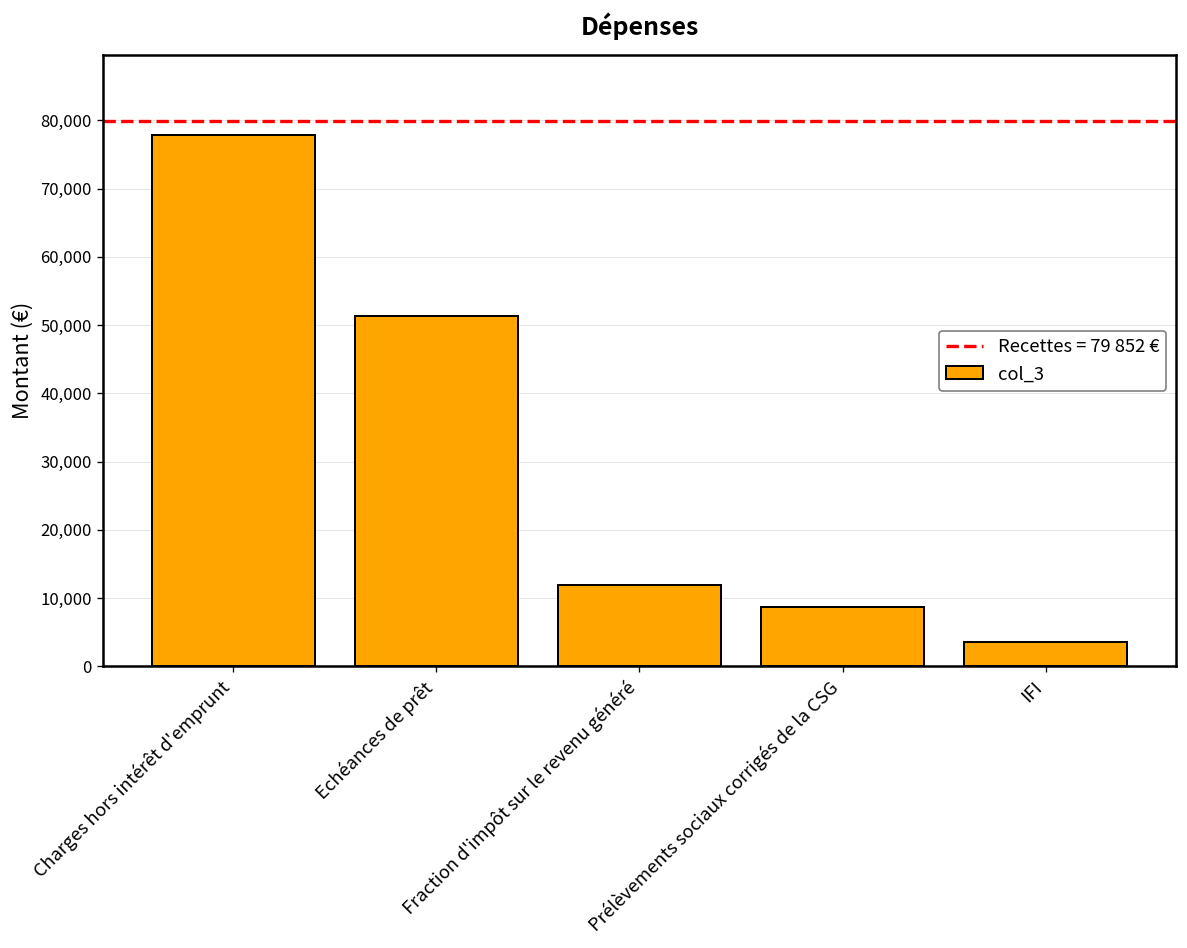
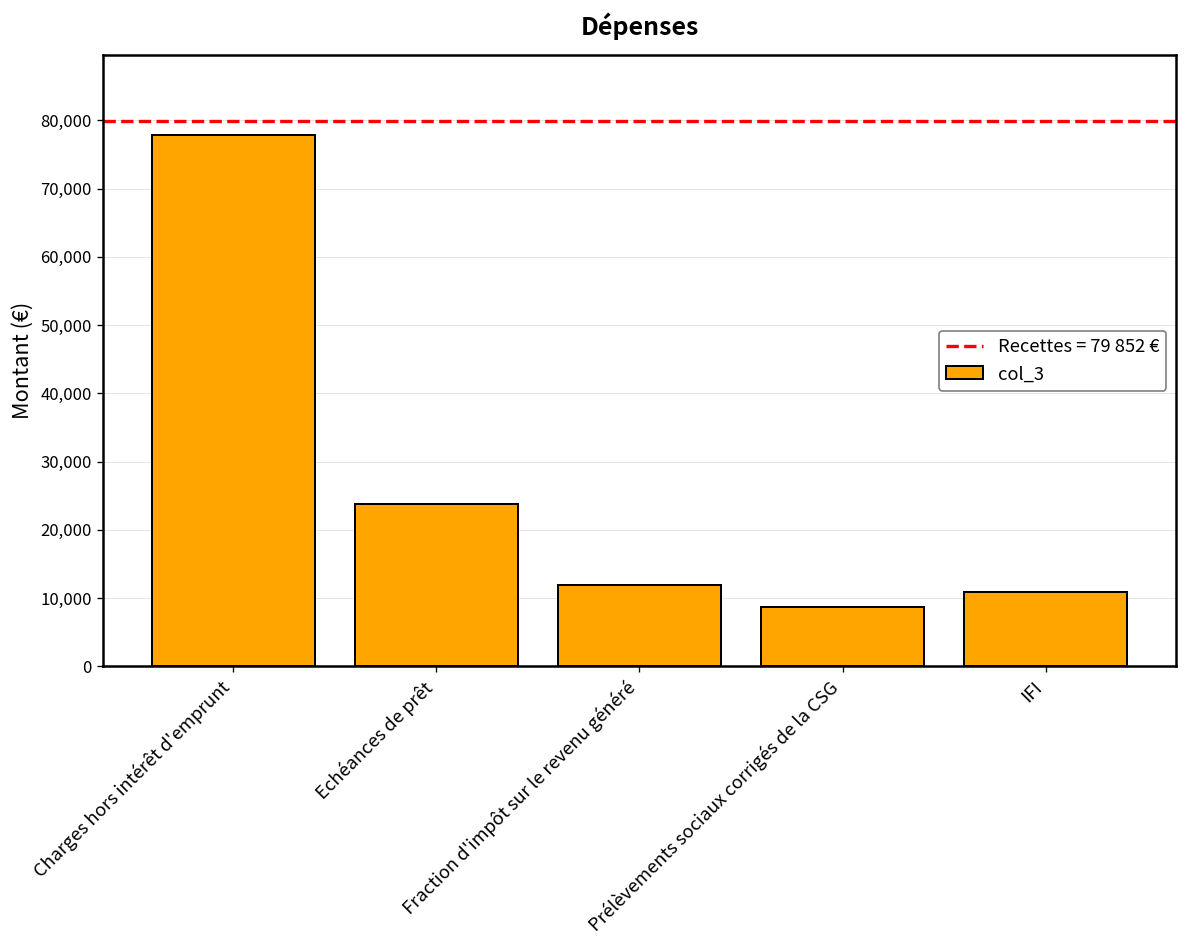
  {
    "Charges hors intérêt d'emprunt": "78,000",
-   "Echéances de prêt": "51,000",
+   "Echéances de prêt": "24,000",
    "Fraction d'impôt sur le revenu généré": "12,000",
    "Prélèvements sociaux corrigés de la CSG": "9,000",
-   "IFI": "3,000"
+   "IFI": "11,000"
  }
